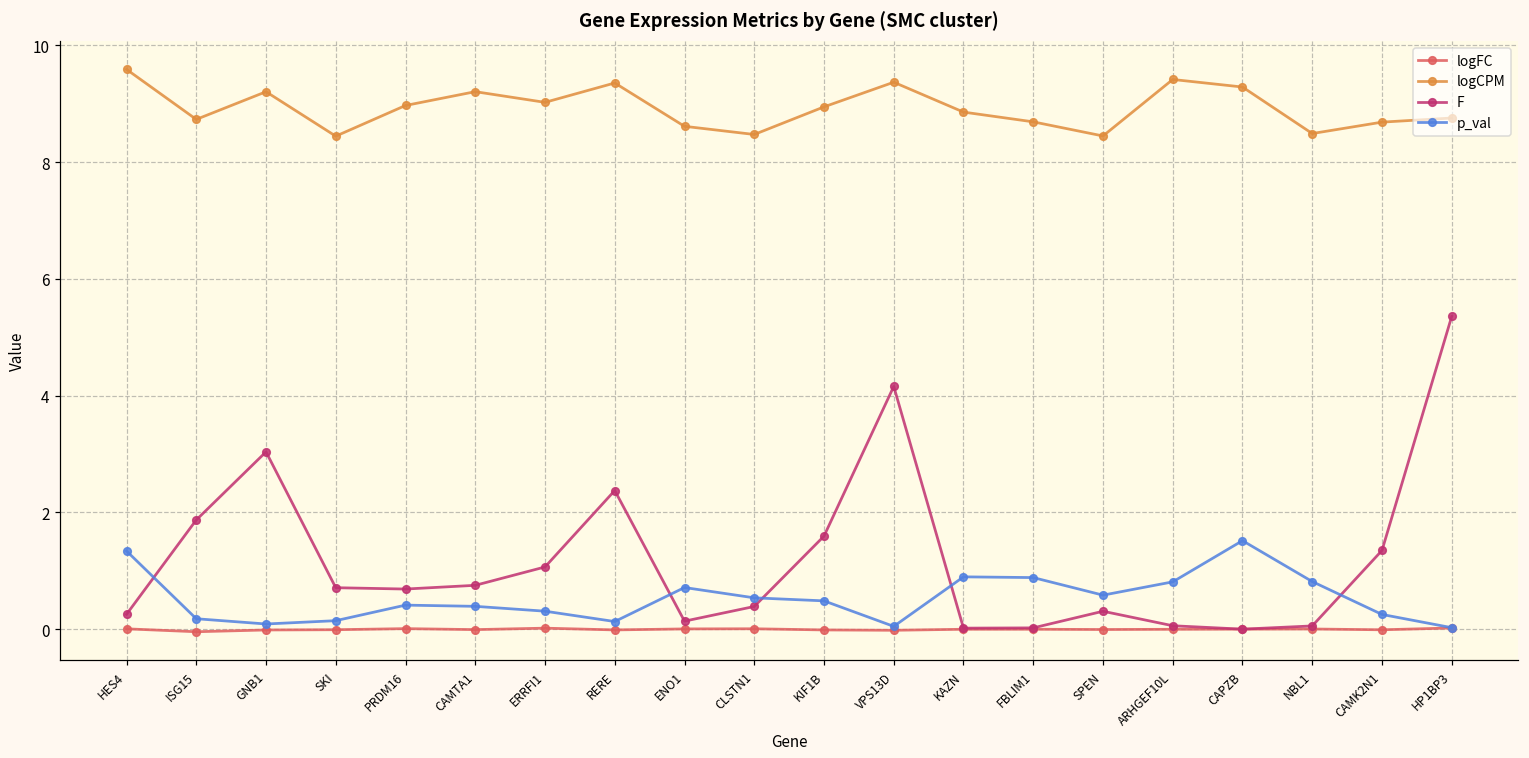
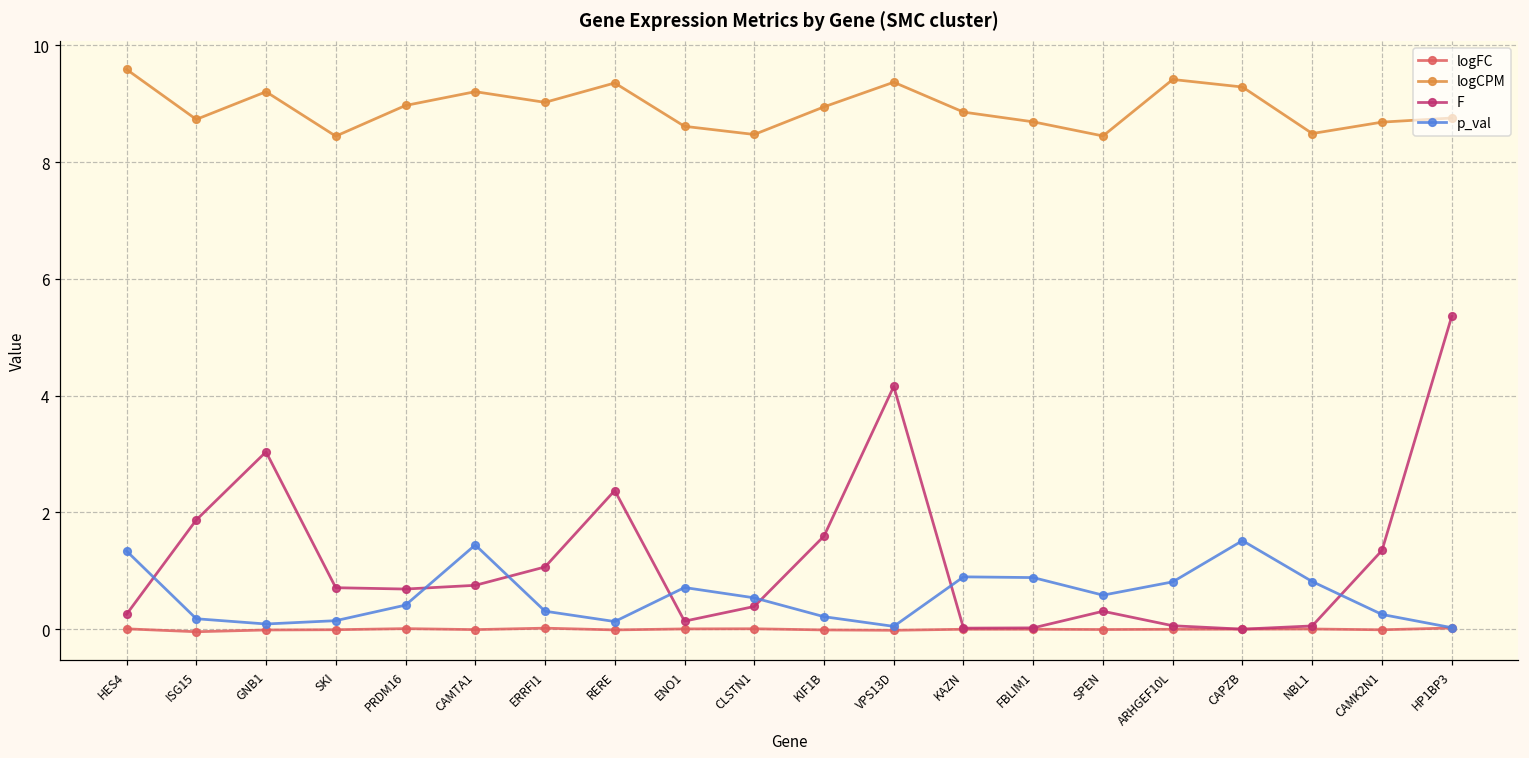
  {
    "p_val": {
      "HES4": 1.3,
      "ISG15": 0.2,
      "GNB1": 0.1,
      "SKI": 0.1,
      "PRDM16": 0.4,
-     "CAMTA1": 0.4,
+     "CAMTA1": 1.4,
      "ERRFI1": 0.3,
      "RERE": 0.1,
      "ENO1": 0.7,
      "CLSTN1": 0.5,
-     "KIF1B": 0.5,
+     "KIF1B": 0.2,
      "VPS13D": 0.0,
      "KAZN": 0.9,
      "FBLIM1": 0.9,
      "SPEN": 0.6,
      "ARHGEF10L": 0.8,
      "CAPZB": 1.5,
      "NBL1": 0.8,
      "CAMK2N1": 0.3
    }
  }
